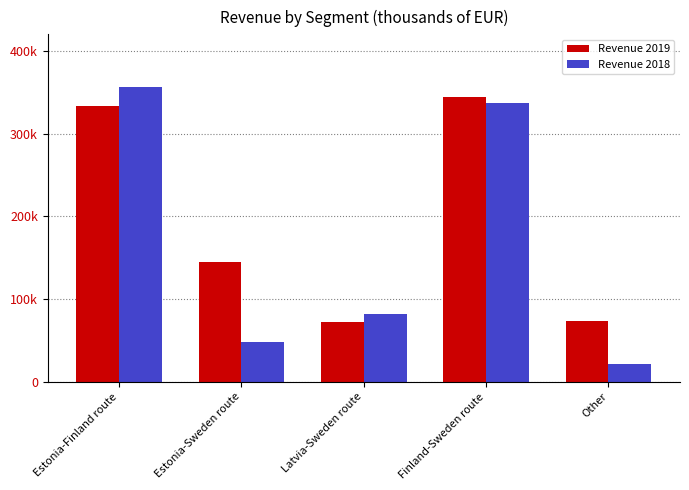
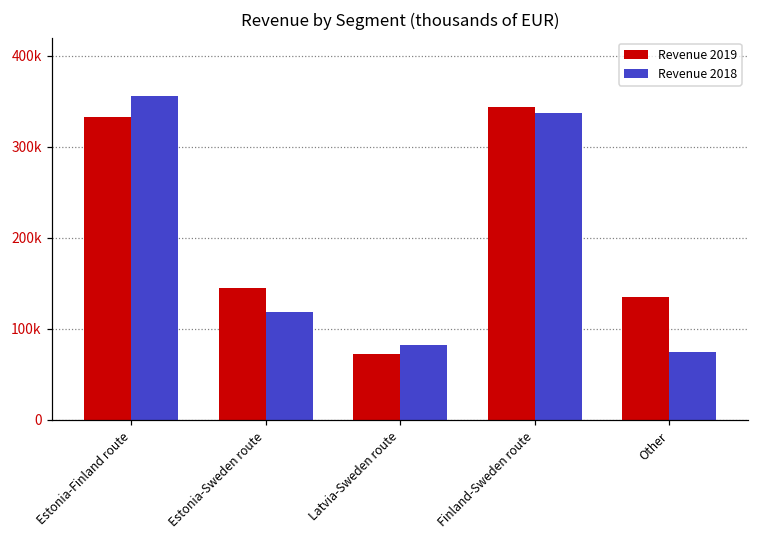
  {
    "Revenue 2019": {
      "Estonia-Finland route": 330000,
      "Estonia-Sweden route": 140000,
      "Latvia-Sweden route": 70000,
      "Finland-Sweden route": 340000,
-     "Other": 70000
+     "Other": 140000
    },
    "Revenue 2018": {
      "Estonia-Finland route": 360000,
-     "Estonia-Sweden route": 50000,
+     "Estonia-Sweden route": 120000,
      "Latvia-Sweden route": 80000,
      "Finland-Sweden route": 340000,
-     "Other": 20000
+     "Other": 70000
    }
  }
